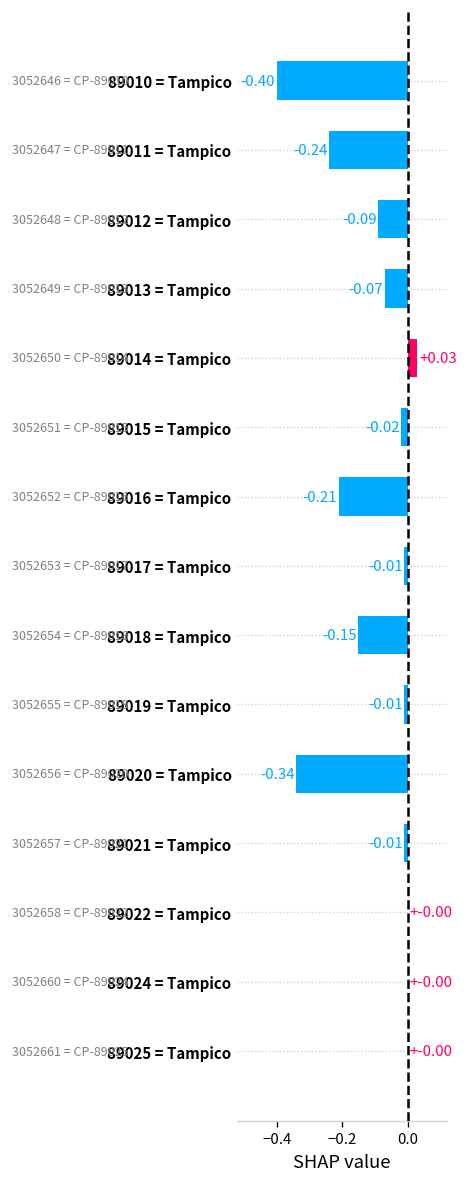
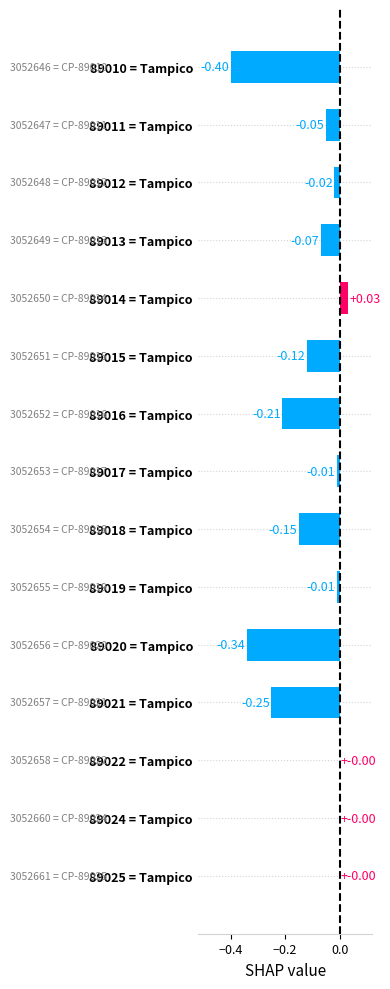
  {
    "89010 = Tampico": "-0.40",
-   "89011 = Tampico": "-0.24",
-   "89012 = Tampico": "-0.09",
+   "89011 = Tampico": "-0.05",
+   "89012 = Tampico": "-0.02",
    "89013 = Tampico": "-0.07",
    "89014 = Tampico": "+0.03",
-   "89015 = Tampico": "-0.02",
+   "89015 = Tampico": "-0.12",
    "89016 = Tampico": "-0.21",
    "89017 = Tampico": "-0.01",
    "89018 = Tampico": "-0.15",
    "89019 = Tampico": "-0.01",
    "89020 = Tampico": "-0.34",
-   "89021 = Tampico": "-0.01",
+   "89021 = Tampico": "-0.25",
    "89022 = Tampico": "+-0.00",
    "89024 = Tampico": "+-0.00",
    "89025 = Tampico": "+-0.00"
  }
